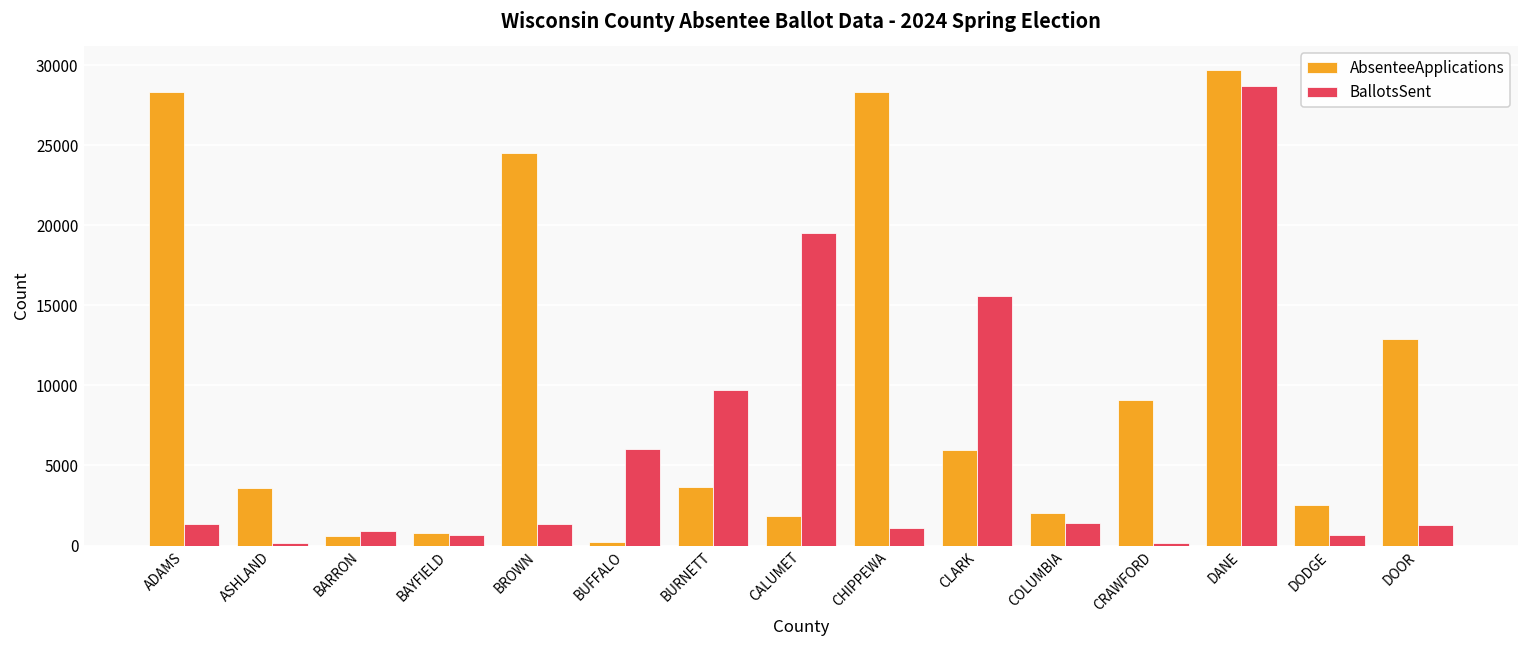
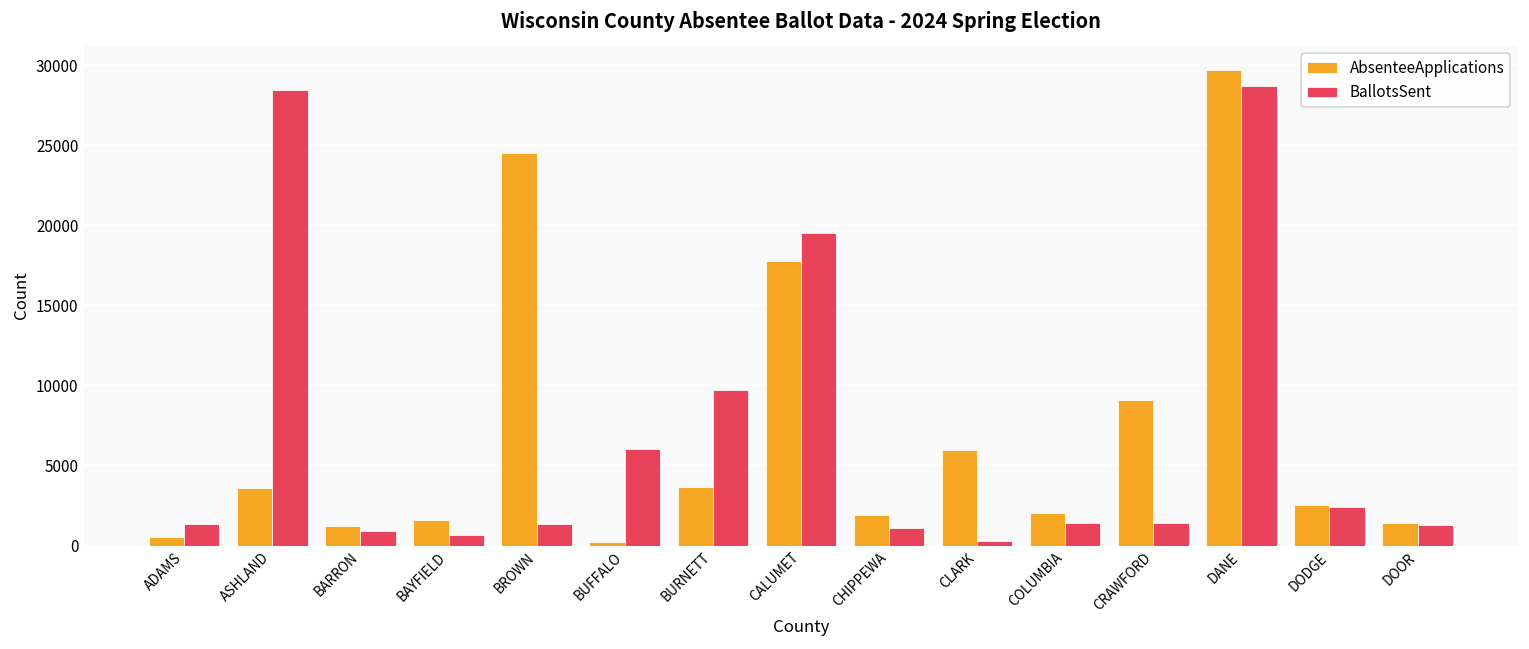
  {
    "AbsenteeApplications": {
-     "ADAMS": 28300,
+     "ADAMS": 600,
      "ASHLAND": 3600,
-     "BARRON": 600,
-     "BAYFIELD": 800,
+     "BARRON": 1200,
+     "BAYFIELD": 1600,
      "BROWN": 24500,
      "BUFFALO": 200,
      "BURNETT": 3600,
-     "CALUMET": 1900,
-     "CHIPPEWA": 28300,
+     "CALUMET": 17700,
+     "CHIPPEWA": 1900,
      "CLARK": 6000,
      "COLUMBIA": 2000,
      "CRAWFORD": 9100,
      "DANE": 29700,
      "DODGE": 2500,
-     "DOOR": 12900
+     "DOOR": 1400
    },
    "BallotsSent": {
      "ADAMS": 1300,
-     "ASHLAND": 100,
+     "ASHLAND": 28400,
      "BARRON": 900,
      "BAYFIELD": 600,
      "BROWN": 1300,
      "BUFFALO": 6100,
      "BURNETT": 9700,
      "CALUMET": 19500,
      "CHIPPEWA": 1100,
-     "CLARK": 15600,
+     "CLARK": 300,
      "COLUMBIA": 1400,
-     "CRAWFORD": 100,
+     "CRAWFORD": 1400,
      "DANE": 28700,
-     "DODGE": 600,
+     "DODGE": 2400,
      "DOOR": 1300
    }
  }
